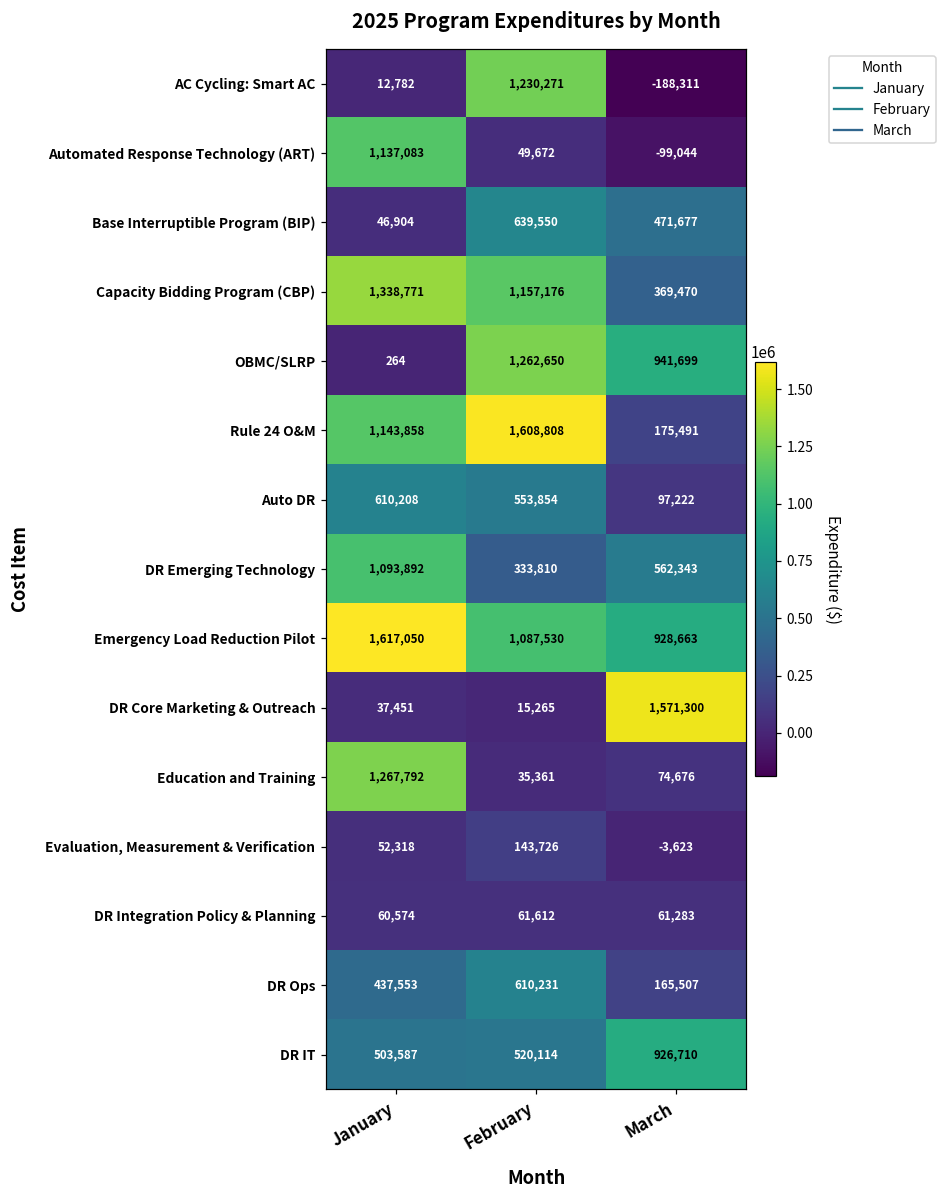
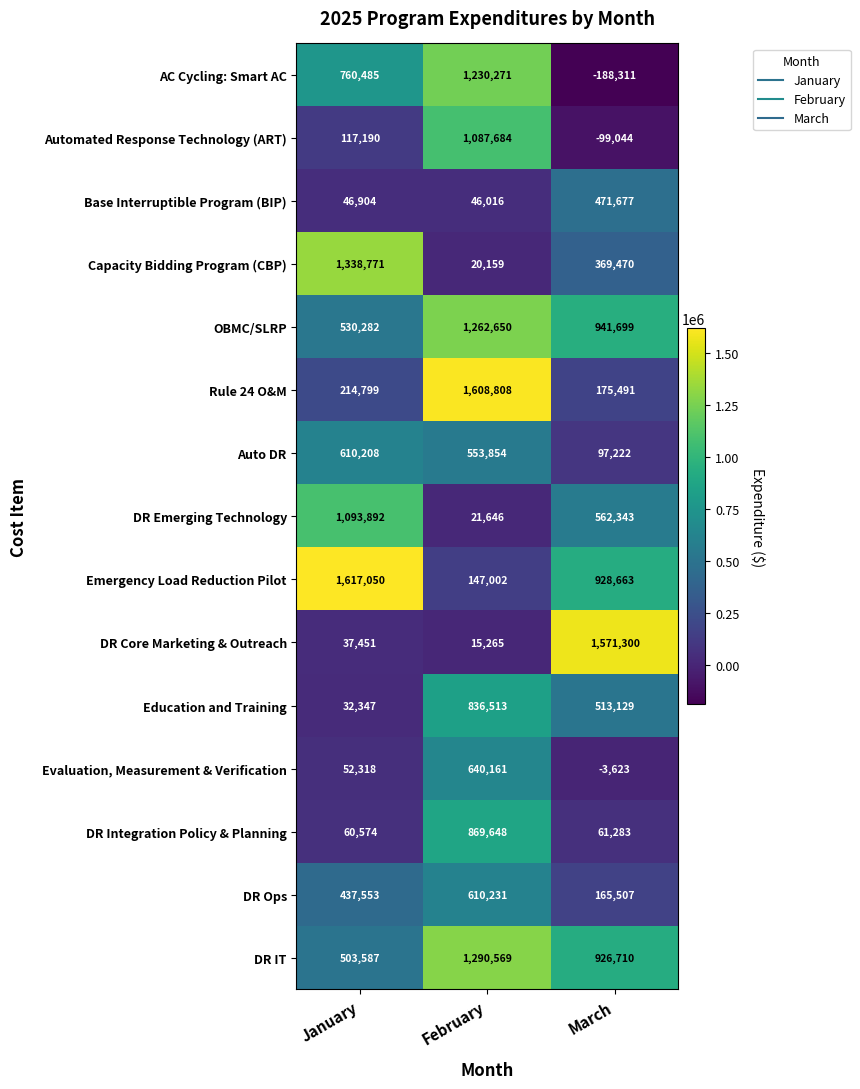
  {
    "AC Cycling: Smart AC": {
-     "January": "12,782",
+     "January": "760,485",
      "February": "1,230,271",
      "March": "-188,311"
    },
    "Automated Response Technology (ART)": {
-     "January": "1,137,083",
-     "February": "49,672",
+     "January": "117,190",
+     "February": "1,087,684",
      "March": "-99,044"
    },
    "Base Interruptible Program (BIP)": {
      "January": "46,904",
-     "February": "639,550",
+     "February": "46,016",
      "March": "471,677"
    },
    "Capacity Bidding Program (CBP)": {
      "January": "1,338,771",
-     "February": "1,157,176",
+     "February": "20,159",
      "March": "369,470"
    },
    "OBMC/SLRP": {
-     "January": "264",
+     "January": "530,282",
      "February": "1,262,650",
      "March": "941,699"
    },
    "Rule 24 O&M": {
-     "January": "1,143,858",
+     "January": "214,799",
      "February": "1,608,808",
      "March": "175,491"
    },
    "Auto DR": {
      "January": "610,208",
      "February": "553,854",
      "March": "97,222"
    },
    "DR Emerging Technology": {
      "January": "1,093,892",
-     "February": "333,810",
+     "February": "21,646",
      "March": "562,343"
    },
    "Emergency Load Reduction Pilot": {
      "January": "1,617,050",
-     "February": "1,087,530",
+     "February": "147,002",
      "March": "928,663"
    },
    "DR Core Marketing & Outreach": {
      "January": "37,451",
      "February": "15,265",
      "March": "1,571,300"
    },
    "Education and Training": {
-     "January": "1,267,792",
-     "February": "35,361",
-     "March": "74,676"
+     "January": "32,347",
+     "February": "836,513",
+     "March": "513,129"
    },
    "Evaluation, Measurement & Verification": {
      "January": "52,318",
-     "February": "143,726",
+     "February": "640,161",
      "March": "-3,623"
    },
    "DR Integration Policy & Planning": {
      "January": "60,574",
-     "February": "61,612",
+     "February": "869,648",
      "March": "61,283"
    },
    "DR Ops": {
      "January": "437,553",
      "February": "610,231",
      "March": "165,507"
    },
    "DR IT": {
      "January": "503,587",
-     "February": "520,114",
+     "February": "1,290,569",
      "March": "926,710"
    }
  }
